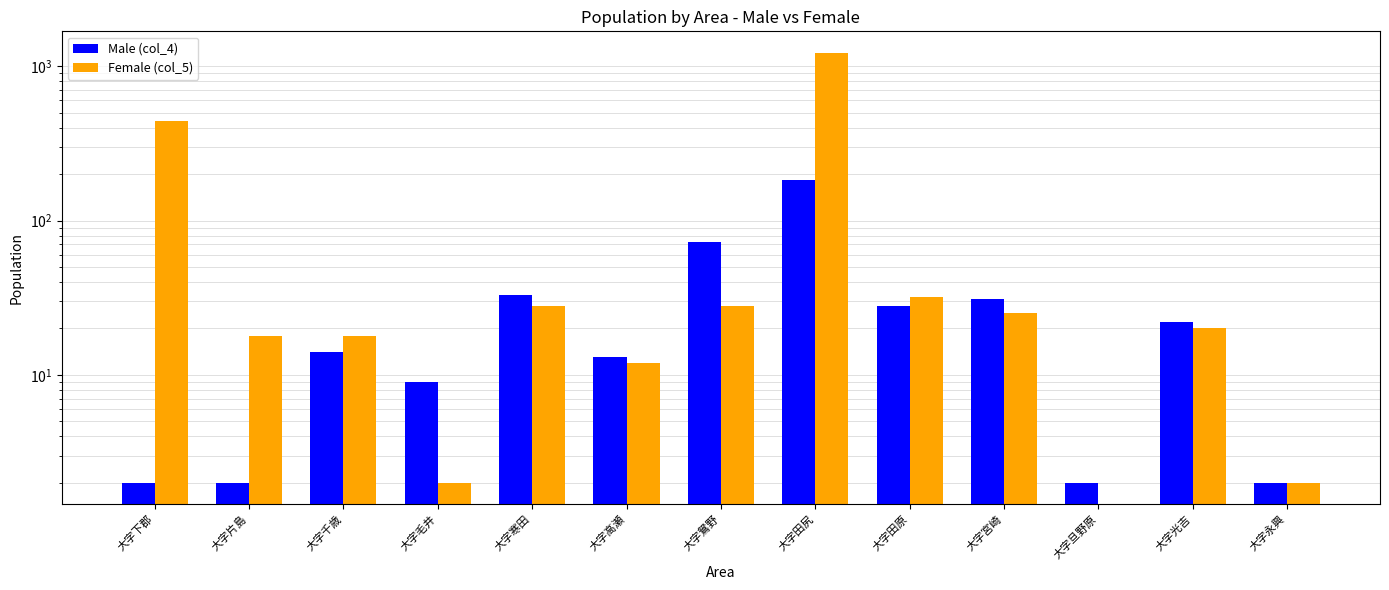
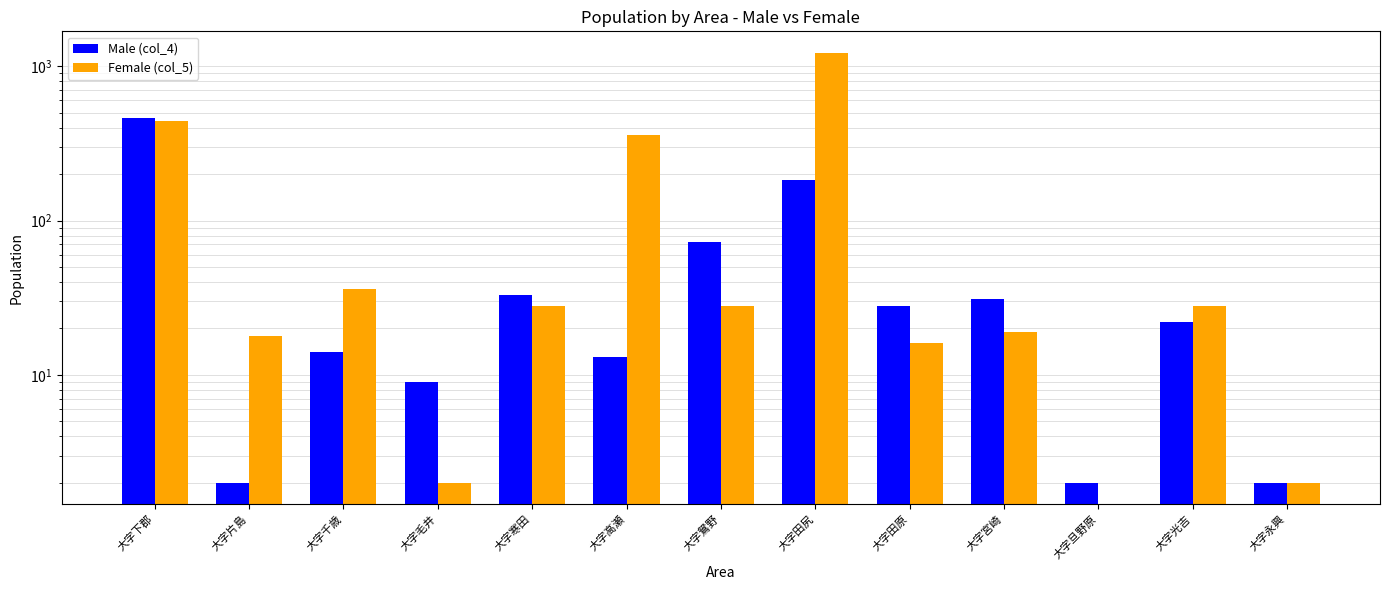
  {
    "Male (col_4)": {
-     "大字下郡": 2,
+     "大字下郡": 460,
      "大字片島": 2,
      "大字千歳": 14,
      "大字毛井": 9,
      "大字寒田": 33,
      "大字高瀬": 13,
      "大字鴛野": 70,
      "大字田尻": 180,
      "大字田原": 28,
      "大字宮崎": 31,
      "大字旦野原": 2,
      "大字光吉": 22,
      "大字永興": 2
    },
    "Female (col_5)": {
      "大字下郡": 440,
      "大字片島": 18,
-     "大字千歳": 18,
+     "大字千歳": 36,
      "大字毛井": 2,
      "大字寒田": 28,
-     "大字高瀬": 12,
+     "大字高瀬": 360,
      "大字鴛野": 28,
      "大字田尻": 1200,
-     "大字田原": 32,
-     "大字宮崎": 25,
-     "大字光吉": 20,
+     "大字田原": 16,
+     "大字宮崎": 19,
+     "大字光吉": 28,
      "大字永興": 2
    }
  }
